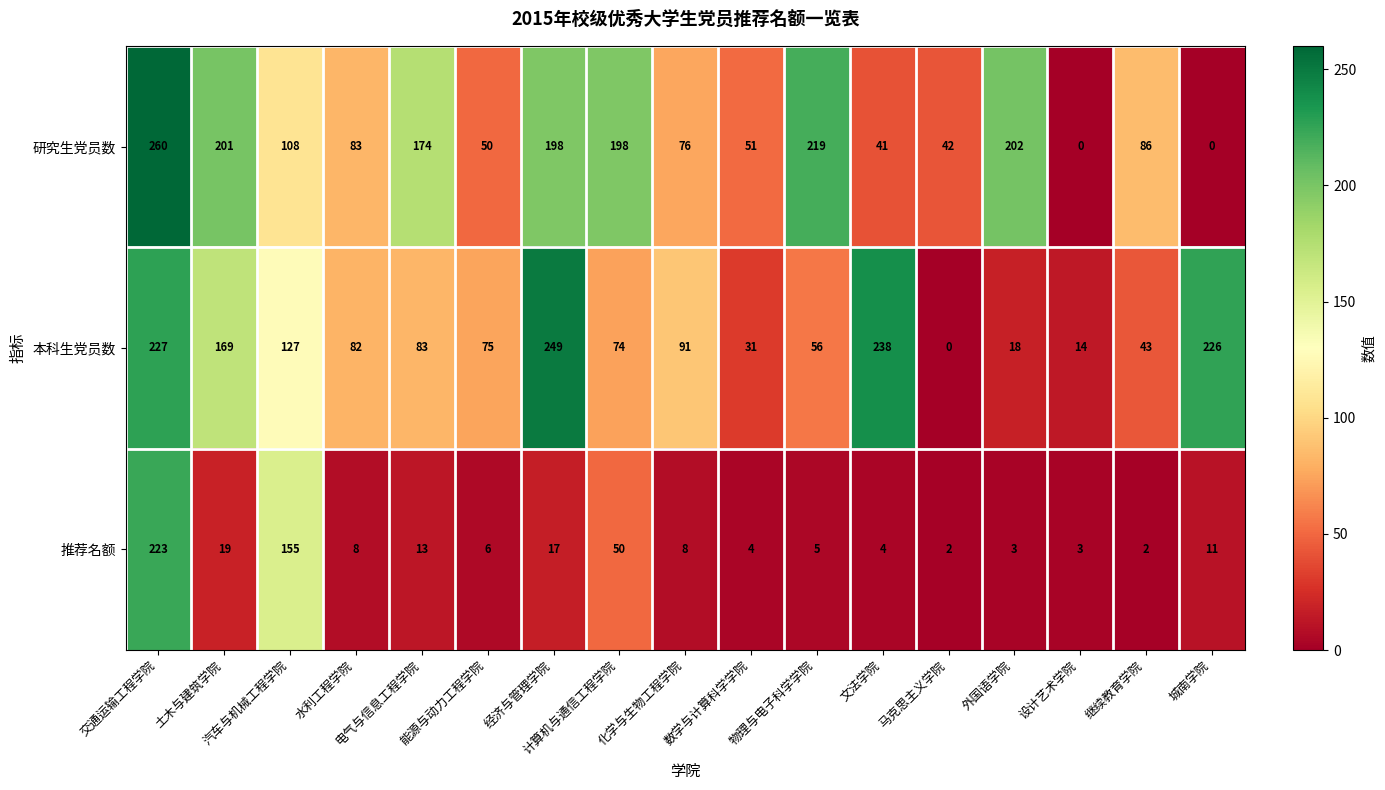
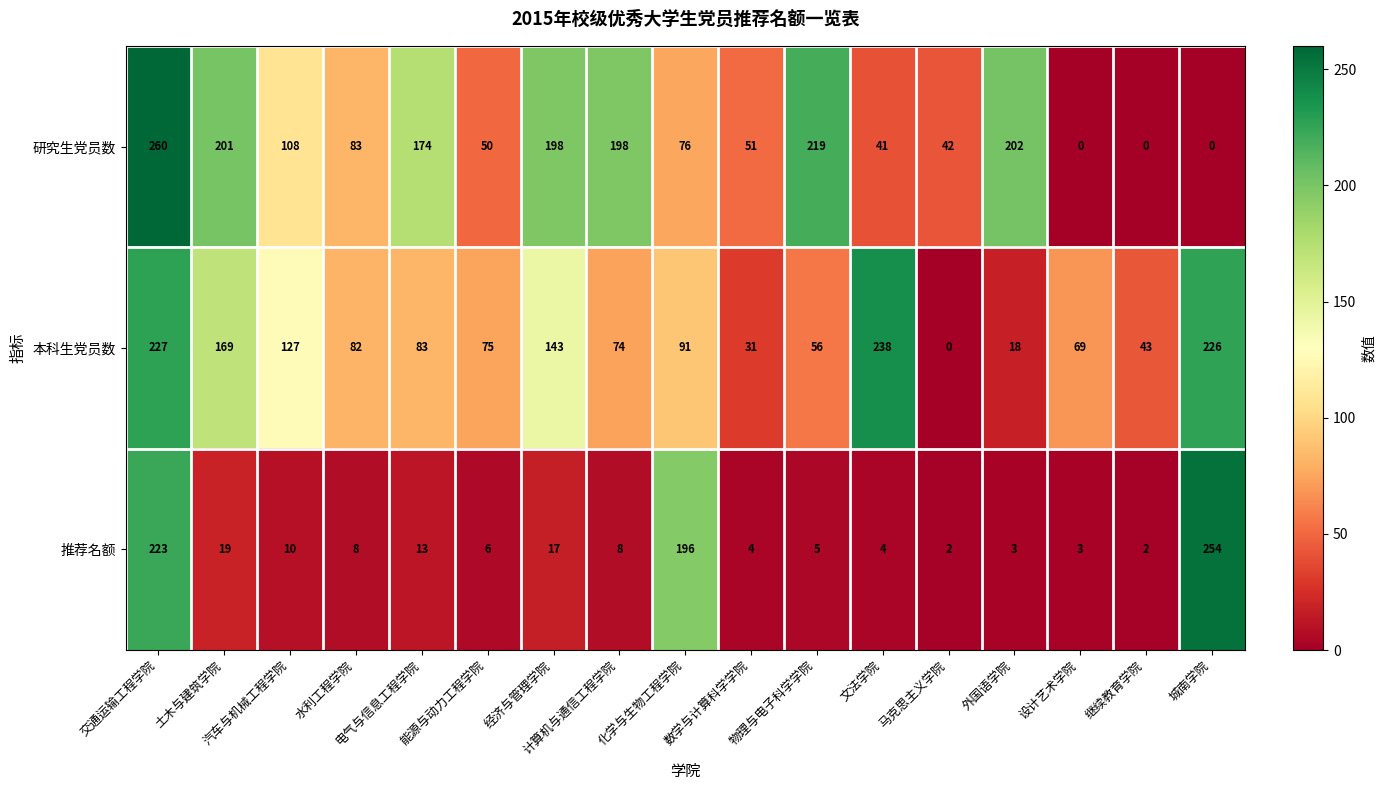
  {
    "研究生党员数": {
      "交通运输工程学院": 260,
      "土木与建筑学院": 201,
      "汽车与机械工程学院": 108,
      "水利工程学院": 83,
      "电气与信息工程学院": 174,
      "能源与动力工程学院": 50,
      "经济与管理学院": 198,
      "计算机与通信工程学院": 198,
      "化学与生物工程学院": 76,
      "数学与计算科学学院": 51,
      "物理与电子科学学院": 219,
      "文法学院": 41,
      "马克思主义学院": 42,
      "外国语学院": 202,
      "设计艺术学院": 0,
-     "继续教育学院": 86,
+     "继续教育学院": 0,
      "城南学院": 0
    },
    "本科生党员数": {
      "交通运输工程学院": 227,
      "土木与建筑学院": 169,
      "汽车与机械工程学院": 127,
      "水利工程学院": 82,
      "电气与信息工程学院": 83,
      "能源与动力工程学院": 75,
-     "经济与管理学院": 249,
+     "经济与管理学院": 143,
      "计算机与通信工程学院": 74,
      "化学与生物工程学院": 91,
      "数学与计算科学学院": 31,
      "物理与电子科学学院": 56,
      "文法学院": 238,
      "马克思主义学院": 0,
      "外国语学院": 18,
-     "设计艺术学院": 14,
+     "设计艺术学院": 69,
      "继续教育学院": 43,
      "城南学院": 226
    },
    "推荐名额": {
      "交通运输工程学院": 223,
      "土木与建筑学院": 19,
-     "汽车与机械工程学院": 155,
+     "汽车与机械工程学院": 10,
      "水利工程学院": 8,
      "电气与信息工程学院": 13,
      "能源与动力工程学院": 6,
      "经济与管理学院": 17,
-     "计算机与通信工程学院": 50,
-     "化学与生物工程学院": 8,
+     "计算机与通信工程学院": 8,
+     "化学与生物工程学院": 196,
      "数学与计算科学学院": 4,
      "物理与电子科学学院": 5,
      "文法学院": 4,
      "马克思主义学院": 2,
      "外国语学院": 3,
      "设计艺术学院": 3,
      "继续教育学院": 2,
-     "城南学院": 11
+     "城南学院": 254
    }
  }
